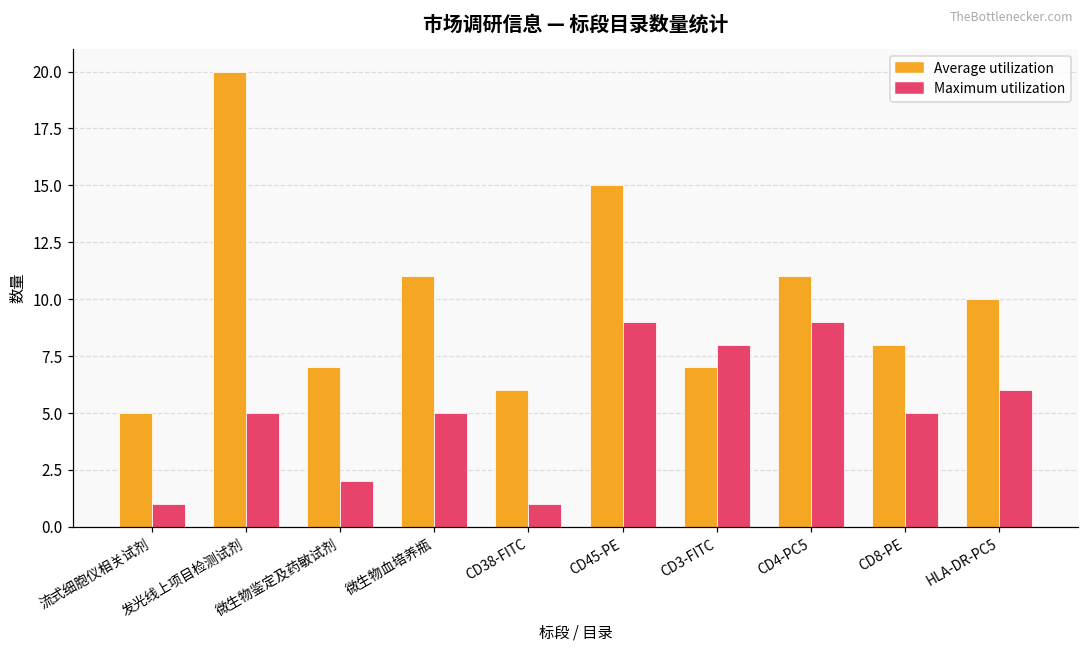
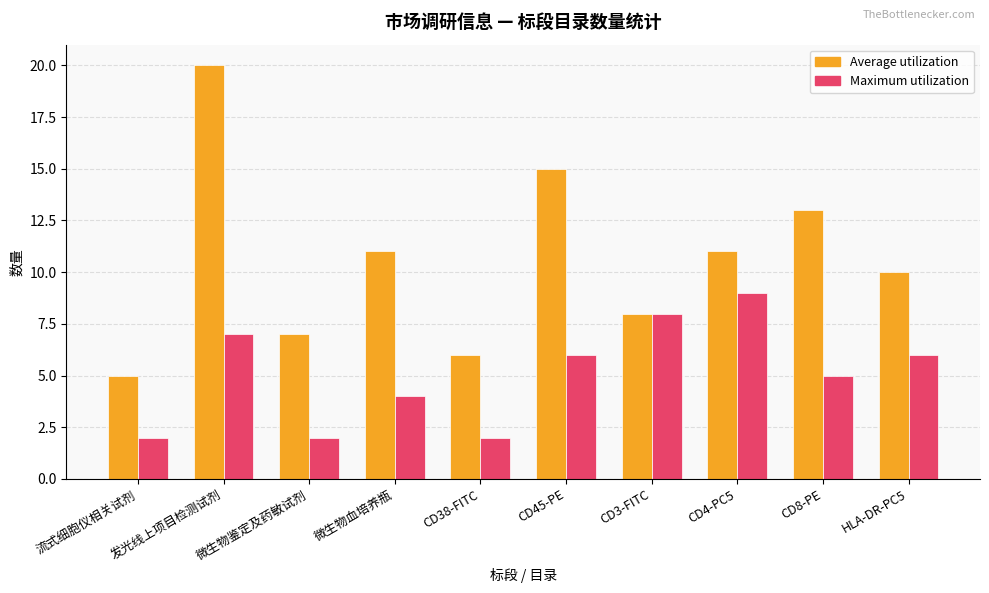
  {
    "Average utilization": {
      "流式细胞仪相关试剂": 5,
      "发光线上项目检测试剂": 20,
      "微生物鉴定及药敏试剂": 7,
      "微生物血培养瓶": 11,
      "CD38-FITC": 6,
      "CD45-PE": 15,
-     "CD3-FITC": 7,
+     "CD3-FITC": 8,
      "CD4-PC5": 11,
-     "CD8-PE": 8,
+     "CD8-PE": 13,
      "HLA-DR-PC5": 10
    },
    "Maximum utilization": {
-     "流式细胞仪相关试剂": 1,
-     "发光线上项目检测试剂": 5,
+     "流式细胞仪相关试剂": 2,
+     "发光线上项目检测试剂": 7,
      "微生物鉴定及药敏试剂": 2,
-     "微生物血培养瓶": 5,
-     "CD38-FITC": 1,
-     "CD45-PE": 9,
+     "微生物血培养瓶": 4,
+     "CD38-FITC": 2,
+     "CD45-PE": 6,
      "CD3-FITC": 8,
      "CD4-PC5": 9,
      "CD8-PE": 5,
      "HLA-DR-PC5": 6
    }
  }
